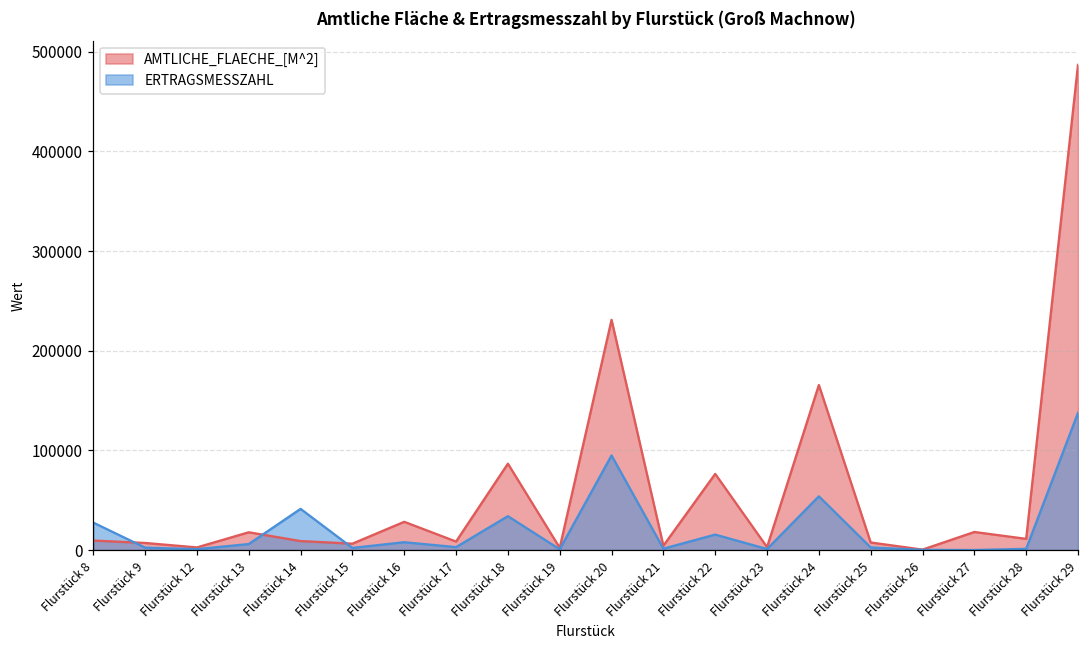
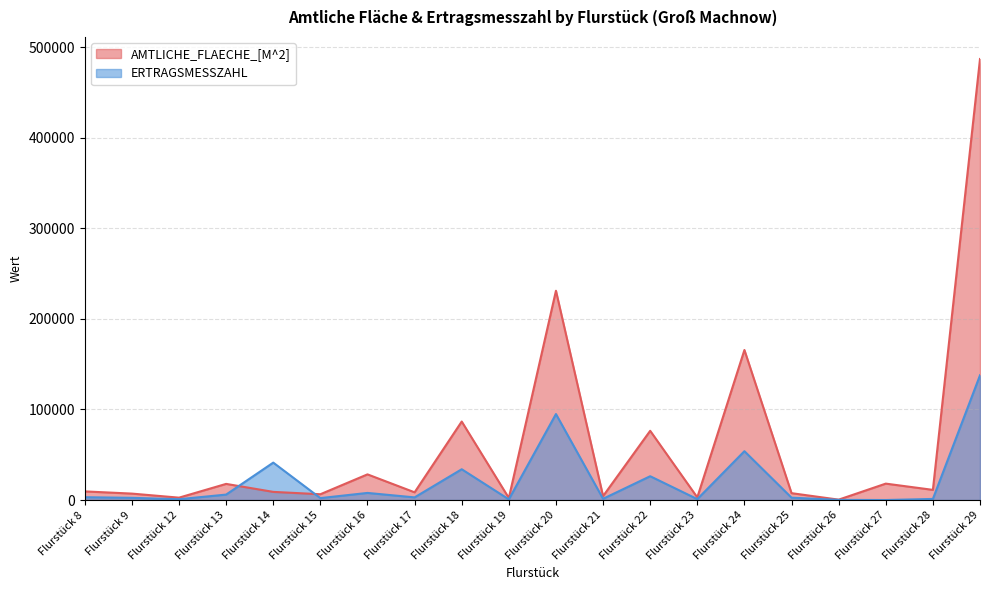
  {
    "AMTLICHE_FLAECHE_[M^2]": {
      "Flurstück 8": 10000,
      "Flurstück 9": 10000,
      "Flurstück 13": 20000,
      "Flurstück 14": 10000,
      "Flurstück 15": 10000,
      "Flurstück 16": 30000,
      "Flurstück 17": 10000,
      "Flurstück 18": 90000,
      "Flurstück 20": 230000,
      "Flurstück 21": 0,
      "Flurstück 22": 80000,
      "Flurstück 24": 170000,
      "Flurstück 25": 10000,
      "Flurstück 27": 20000,
      "Flurstück 28": 10000,
      "Flurstück 29": 490000
    },
    "ERTRAGSMESSZAHL": {
-     "Flurstück 8": 30000,
+     "Flurstück 8": 0,
      "Flurstück 9": 0,
      "Flurstück 13": 10000,
      "Flurstück 14": 40000,
      "Flurstück 15": 0,
      "Flurstück 16": 10000,
      "Flurstück 17": 0,
      "Flurstück 18": 30000,
      "Flurstück 20": 90000,
      "Flurstück 21": 0,
-     "Flurstück 22": 20000,
+     "Flurstück 22": 30000,
      "Flurstück 24": 50000,
      "Flurstück 25": 0,
      "Flurstück 27": 0,
      "Flurstück 28": 0,
      "Flurstück 29": 140000
    }
  }
